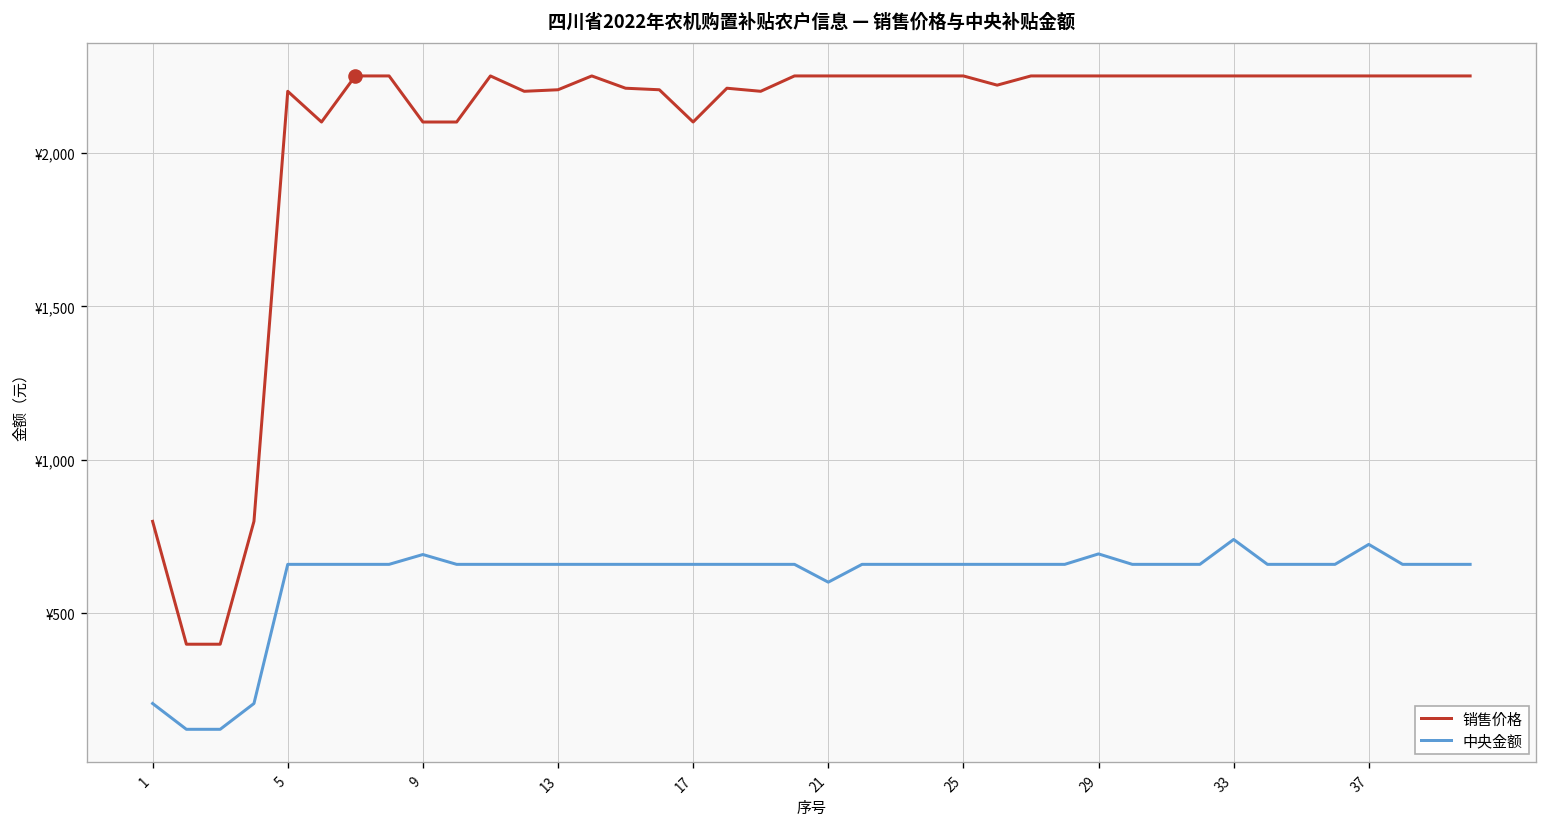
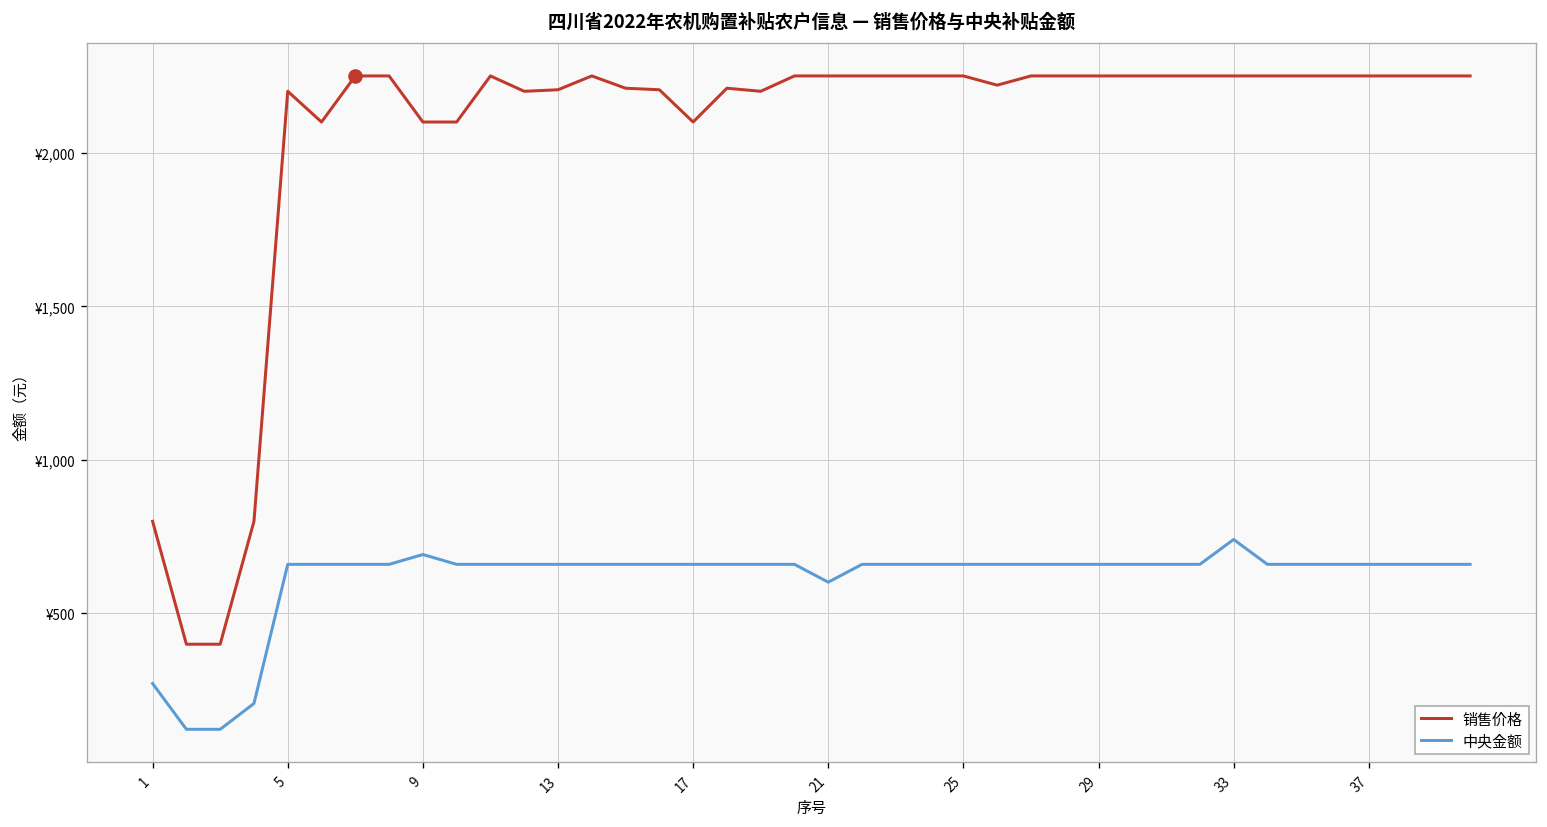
  {
    "中央金额": {
-     "1": "¥210",
+     "1": "¥270",
      "5": "¥660",
      "9": "¥690",
      "13": "¥660",
      "17": "¥660",
      "21": "¥600",
      "25": "¥660",
-     "29": "¥690",
+     "29": "¥660",
      "33": "¥740",
-     "37": "¥730"
+     "37": "¥660"
    }
  }
